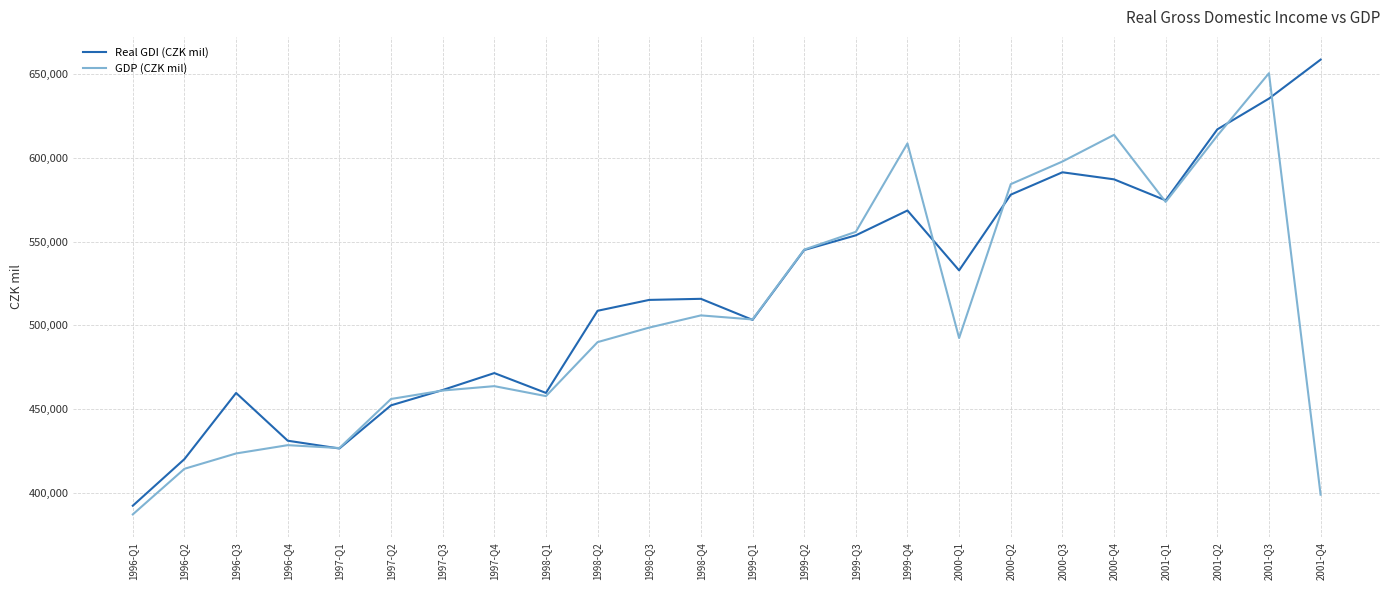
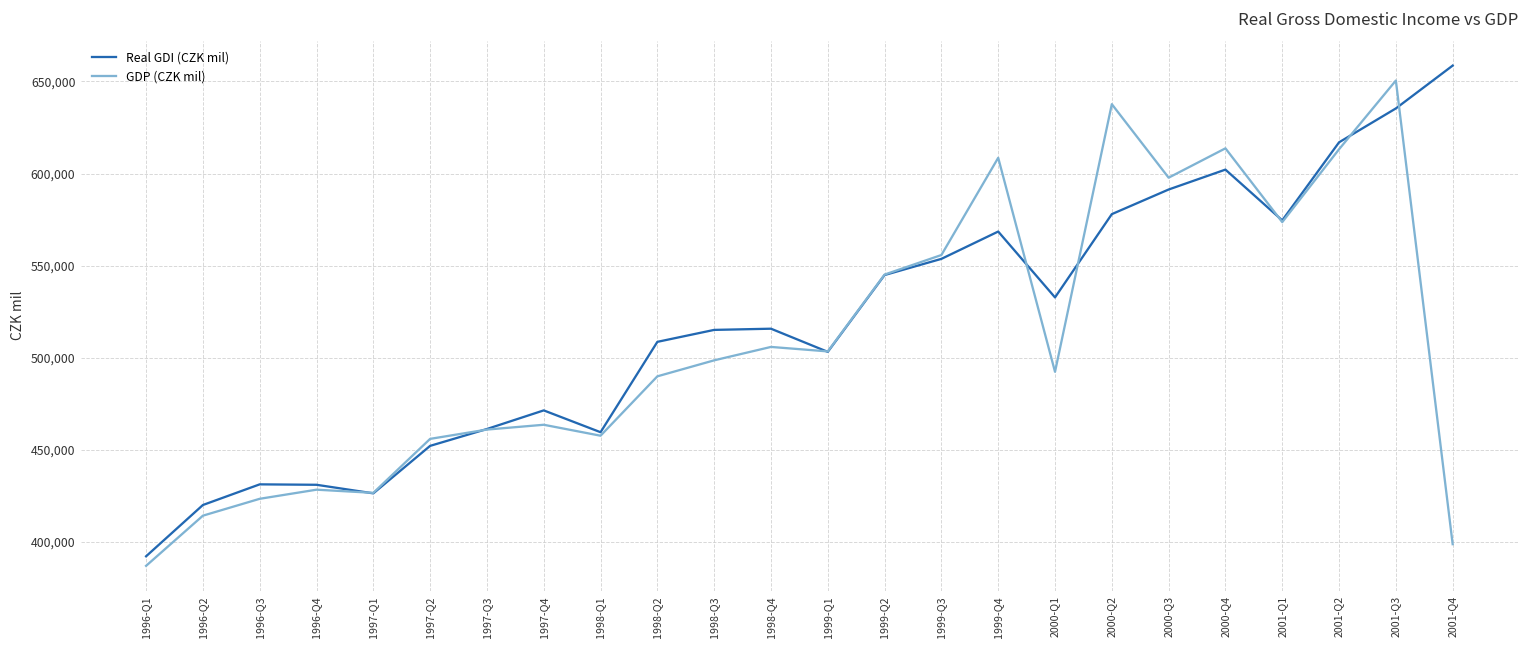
  {
    "Real GDI (CZK mil)": {
      "1996-Q1": "392,000",
      "1996-Q2": "420,000",
-     "1996-Q3": "460,000",
+     "1996-Q3": "431,000",
      "1996-Q4": "431,000",
      "1997-Q2": "452,000",
      "1997-Q4": "471,000",
      "1998-Q1": "460,000",
      "1998-Q2": "509,000",
      "1998-Q3": "515,000",
      "1998-Q4": "516,000",
      "1999-Q3": "554,000",
      "1999-Q4": "569,000",
      "2000-Q1": "533,000",
      "2000-Q2": "578,000",
      "2000-Q3": "591,000",
-     "2000-Q4": "587,000",
+     "2000-Q4": "602,000",
      "2001-Q2": "617,000",
      "2001-Q3": "635,000",
      "2001-Q4": "659,000"
    },
    "GDP (CZK mil)": {
      "1996-Q1": "387,000",
      "1996-Q2": "414,000",
      "1996-Q3": "424,000",
      "1996-Q4": "428,000",
      "1997-Q2": "456,000",
      "1997-Q4": "464,000",
      "1998-Q1": "458,000",
      "1998-Q2": "490,000",
      "1998-Q3": "499,000",
      "1998-Q4": "506,000",
      "1999-Q3": "556,000",
      "1999-Q4": "609,000",
      "2000-Q1": "492,000",
-     "2000-Q2": "584,000",
+     "2000-Q2": "638,000",
      "2000-Q3": "598,000",
      "2000-Q4": "614,000",
      "2001-Q2": "613,000",
      "2001-Q3": "650,000",
      "2001-Q4": "399,000"
    }
  }
